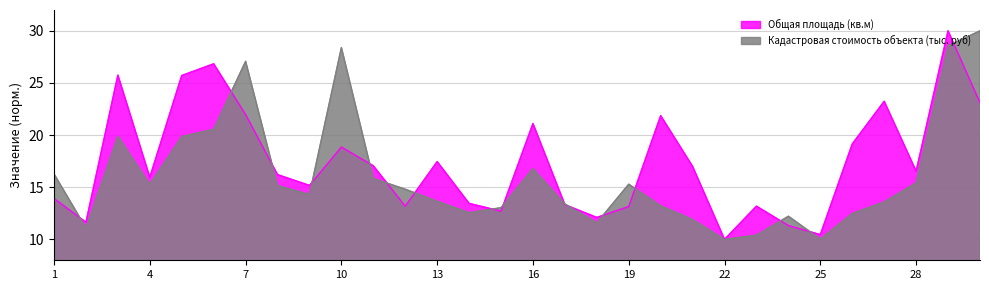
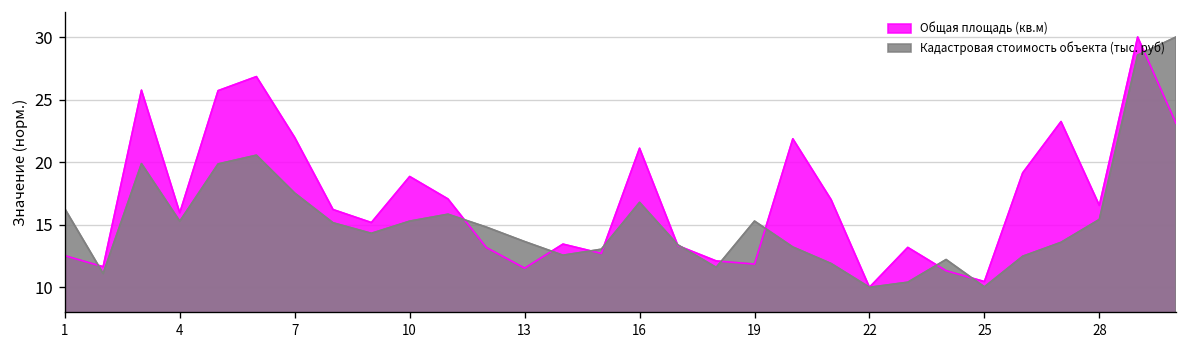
  {
    "Общая площадь (кв.м)": {
-     "1": 13.9,
+     "1": 12.5,
      "4": 16.0,
      "7": 22.0,
      "10": 18.9,
-     "13": 17.5,
+     "13": 11.5,
      "16": 21.1,
-     "19": 13.2,
+     "19": 11.9,
      "25": 10.5,
      "28": 16.5
    },
    "Кадастровая стоимость объекта (тыс. руб)": {
      "1": 16.3,
      "4": 15.3,
-     "7": 27.1,
-     "10": 28.4,
+     "7": 17.5,
+     "10": 15.3,
      "13": 13.7,
      "16": 16.8,
      "19": 15.3,
      "25": 10.0,
      "28": 15.4
    }
  }
